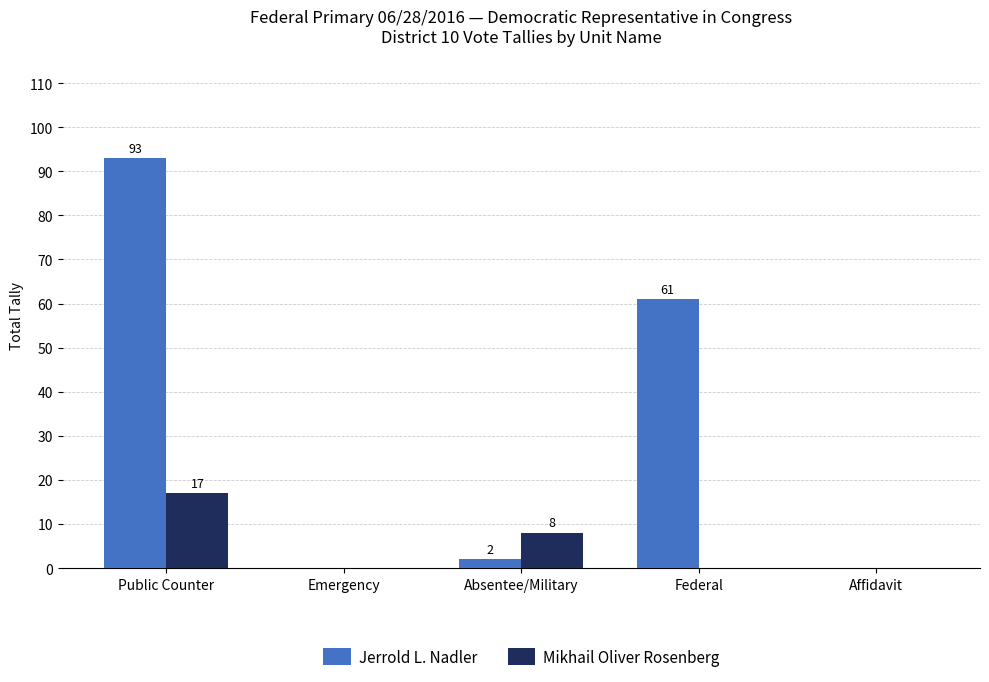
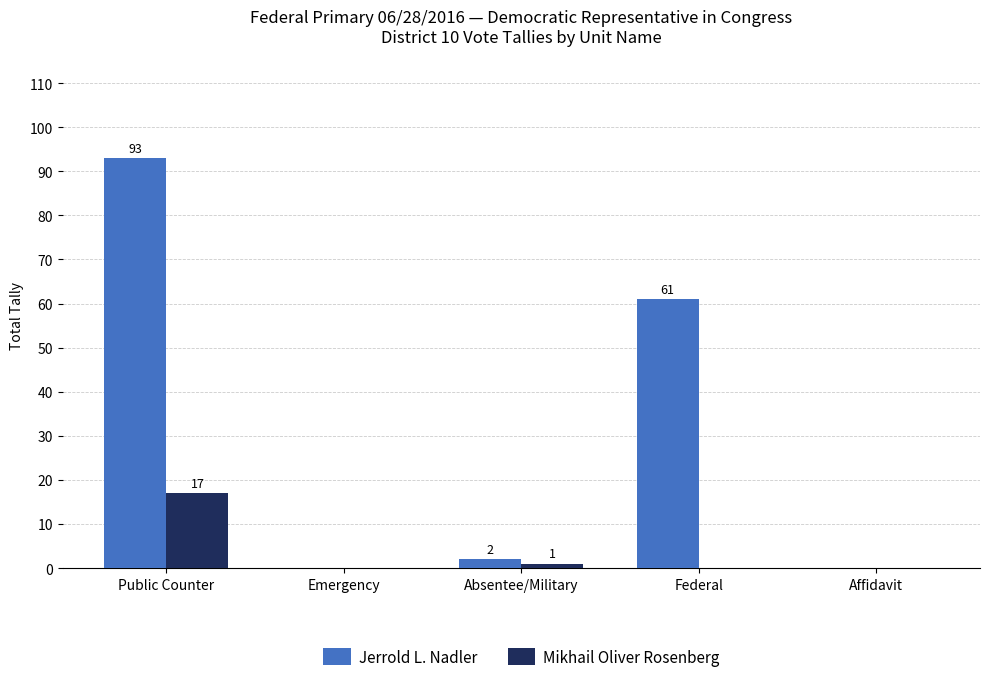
  {
    "Jerrold L. Nadler": {
      "Public Counter": 93,
      "Absentee/Military": 2,
      "Federal": 61
    },
    "Mikhail Oliver Rosenberg": {
      "Public Counter": 17,
-     "Absentee/Military": 8
+     "Absentee/Military": 1
    }
  }
